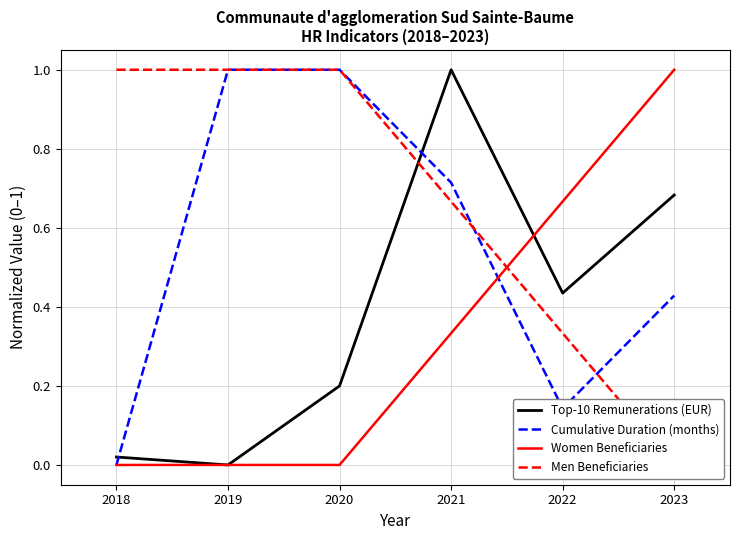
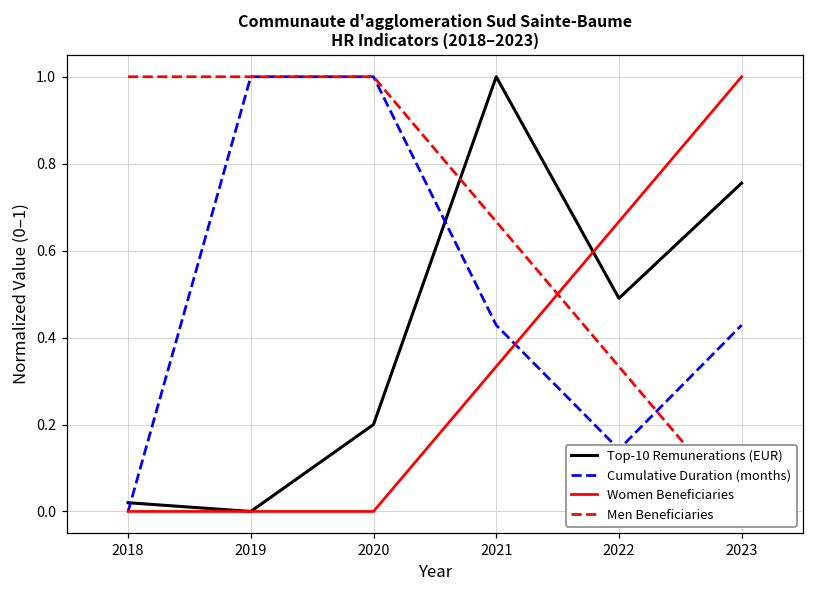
  {
    "Top-10 Remunerations (EUR)": {
      "2018": 0.02,
      "2020": 0.20,
      "2021": 1.00,
-     "2022": 0.44,
-     "2023": 0.68
+     "2022": 0.49,
+     "2023": 0.76
    },
    "Cumulative Duration (months)": {
-     "2021": 0.71,
+     "2021": 0.43,
      "2023": 0.43
    }
  }
